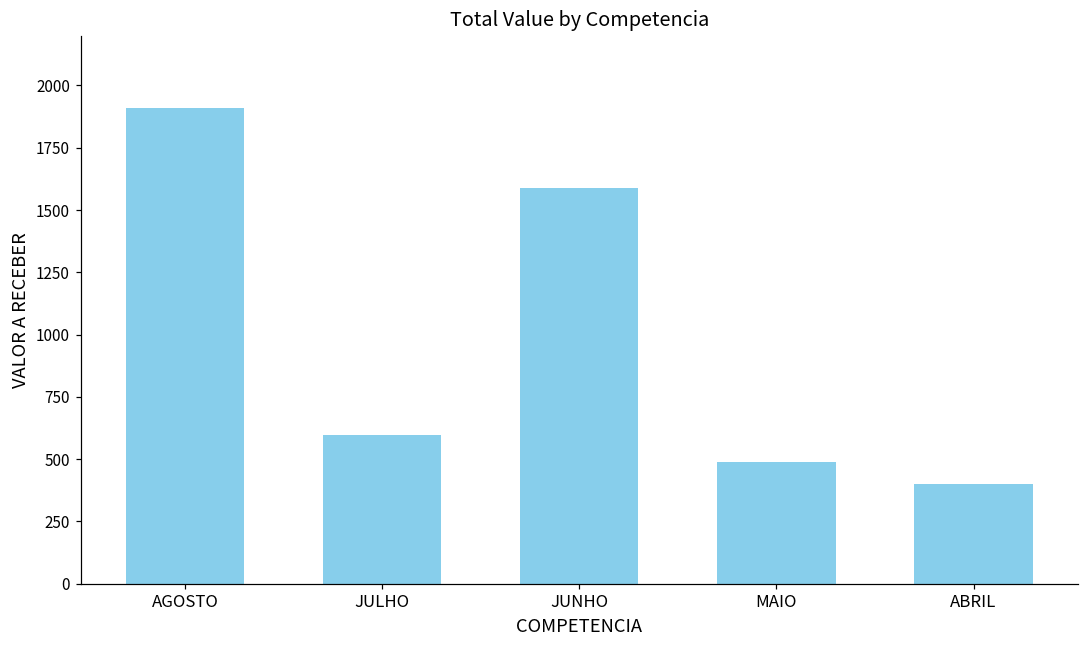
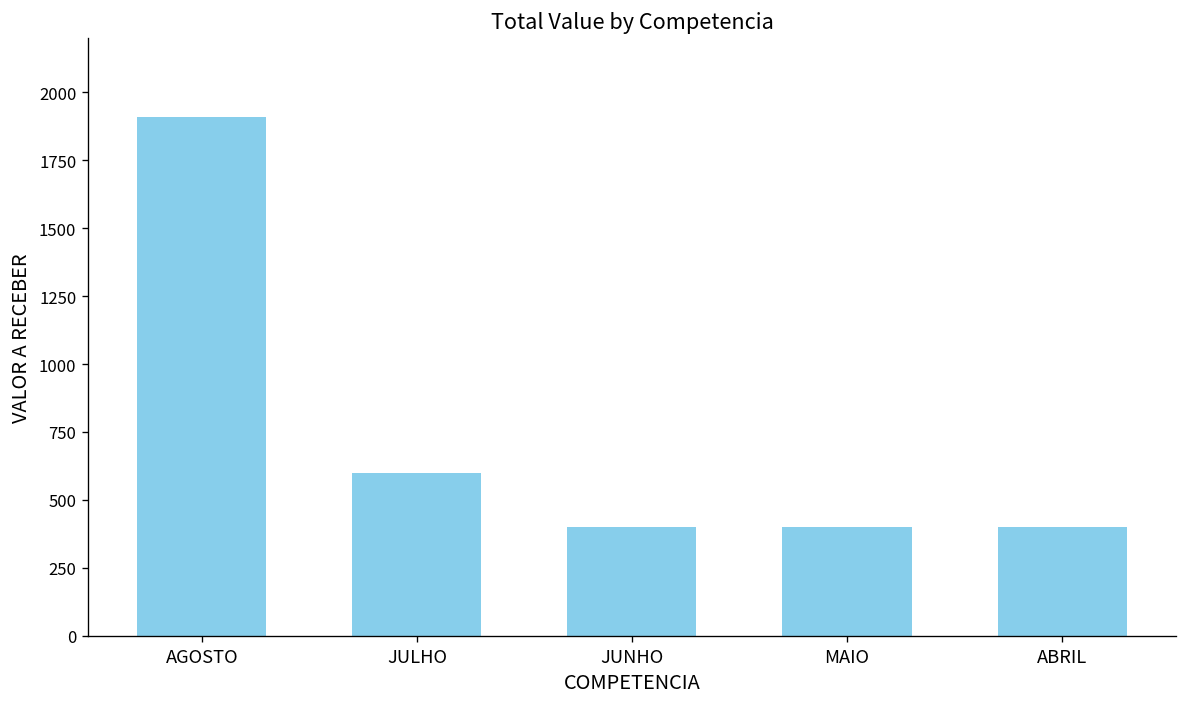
  {
    "AGOSTO": 1910,
    "JULHO": 600,
-   "JUNHO": 1590,
-   "MAIO": 490,
+   "JUNHO": 400,
+   "MAIO": 400,
    "ABRIL": 400
  }
